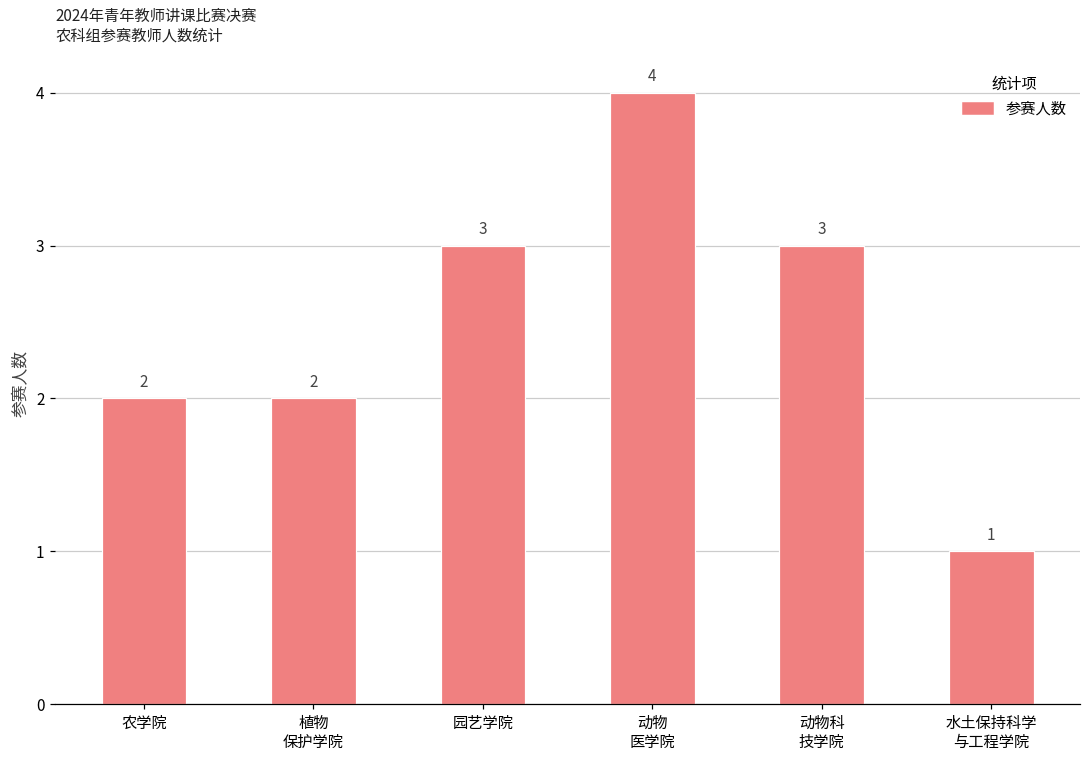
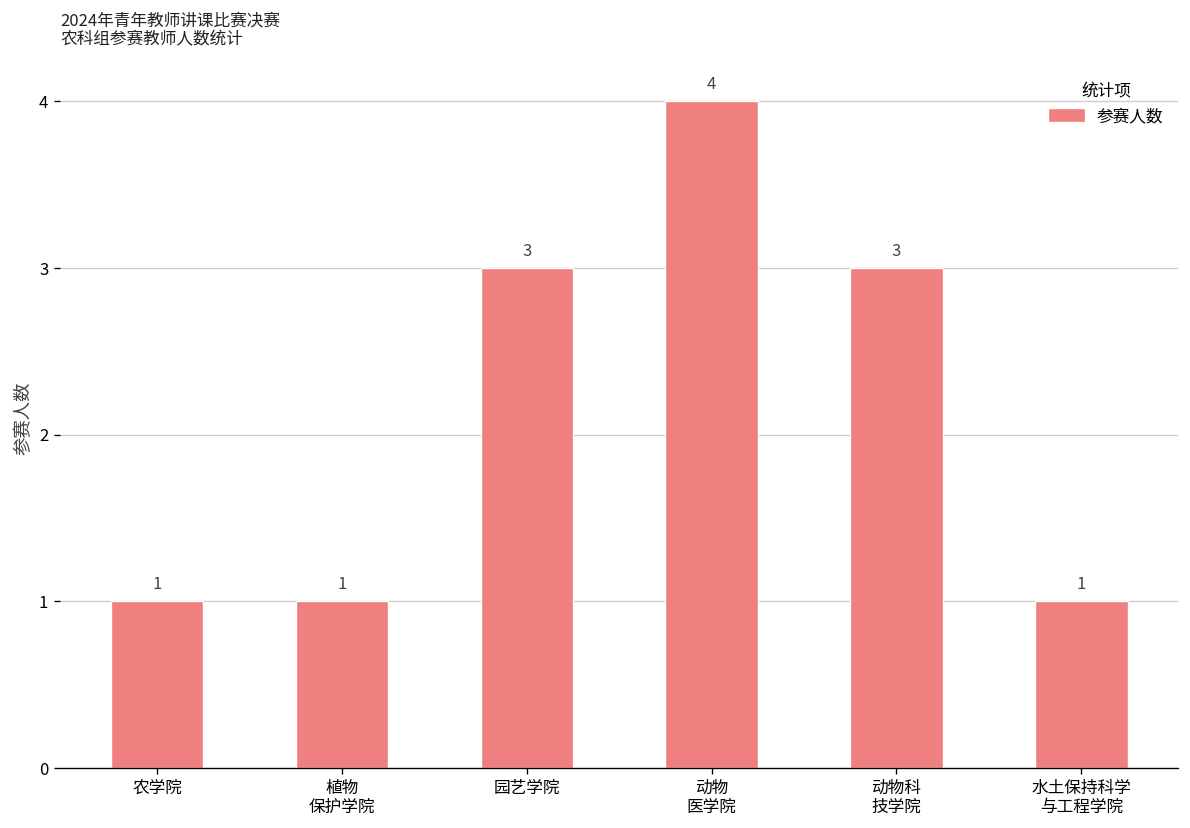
  {
-   "农学院": 2,
-   "植物 保护学院": 2,
+   "农学院": 1,
+   "植物 保护学院": 1,
    "园艺学院": 3,
    "动物 医学院": 4,
    "动物科 技学院": 3,
    "水土保持科学 与工程学院": 1
  }
